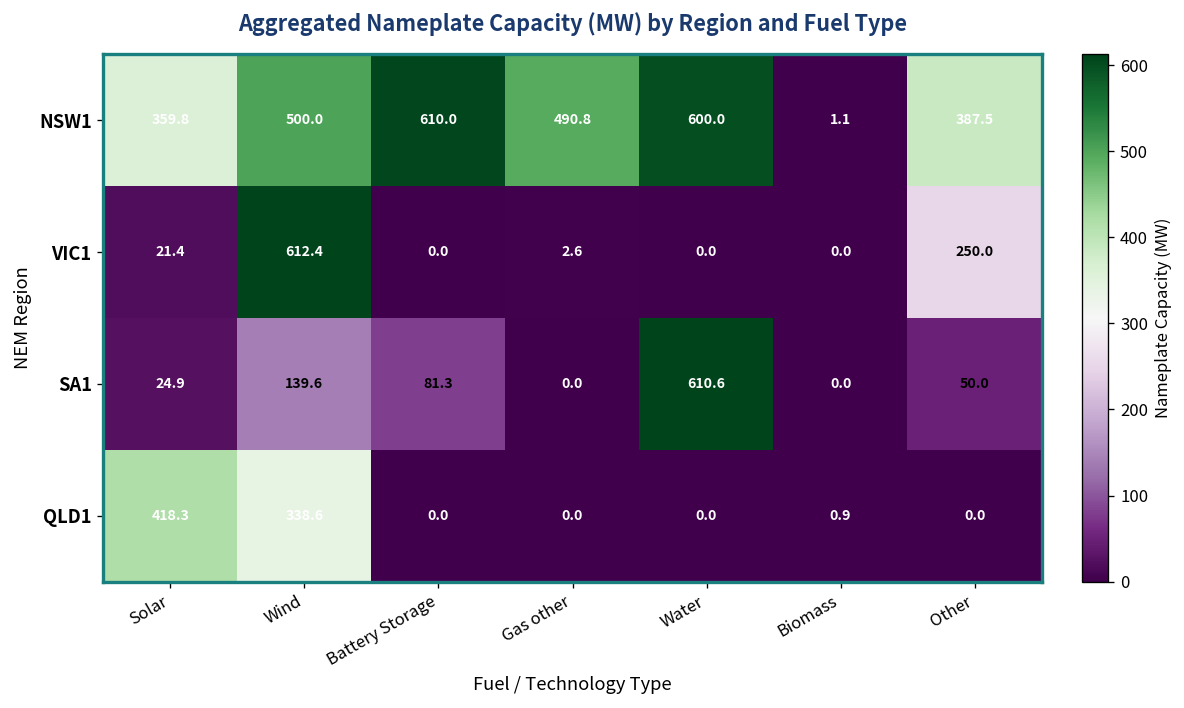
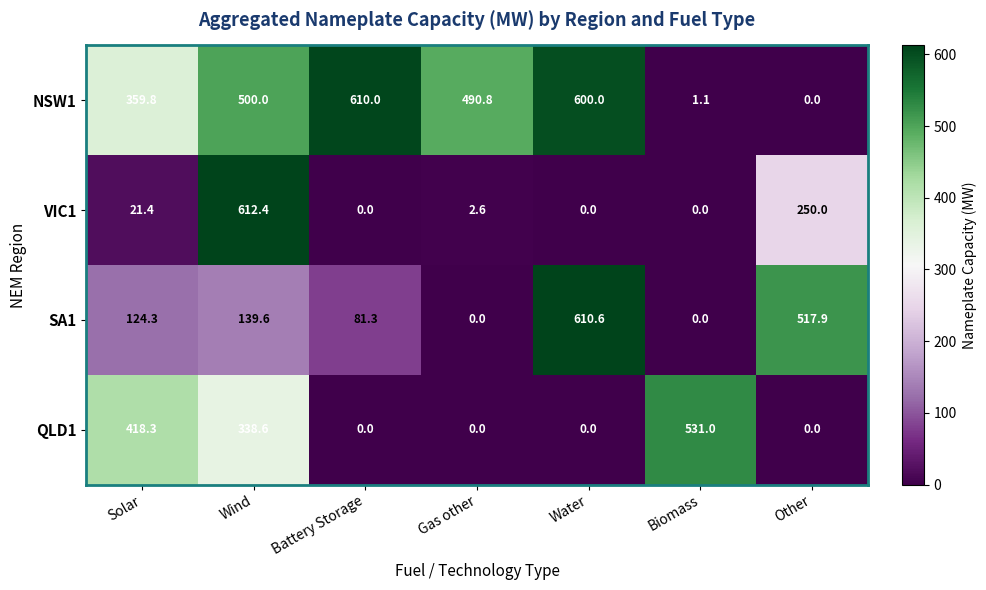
  {
    "NSW1": {
      "Wind": 500.0,
      "Battery Storage": 610.0,
      "Gas other": 490.8,
      "Water": 600.0,
      "Biomass": 1.1,
-     "Other": 387.5
+     "Other": 0.0
    },
    "VIC1": {
      "Solar": 21.4,
      "Wind": 612.4,
      "Battery Storage": 0.0,
      "Gas other": 2.6,
      "Water": 0.0,
      "Biomass": 0.0,
      "Other": 250.0
    },
    "SA1": {
-     "Solar": 24.9,
+     "Solar": 124.3,
      "Wind": 139.6,
      "Battery Storage": 81.3,
      "Gas other": 0.0,
      "Water": 610.6,
      "Biomass": 0.0,
-     "Other": 50.0
+     "Other": 517.9
    },
    "QLD1": {
      "Solar": 418.3,
      "Battery Storage": 0.0,
      "Gas other": 0.0,
      "Water": 0.0,
-     "Biomass": 0.9,
+     "Biomass": 531.0,
      "Other": 0.0
    }
  }
